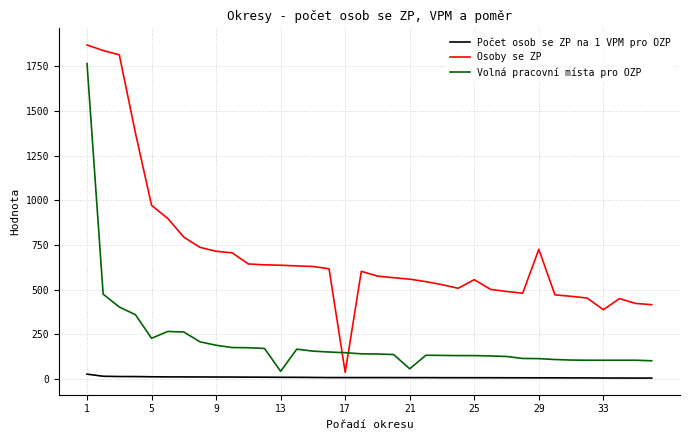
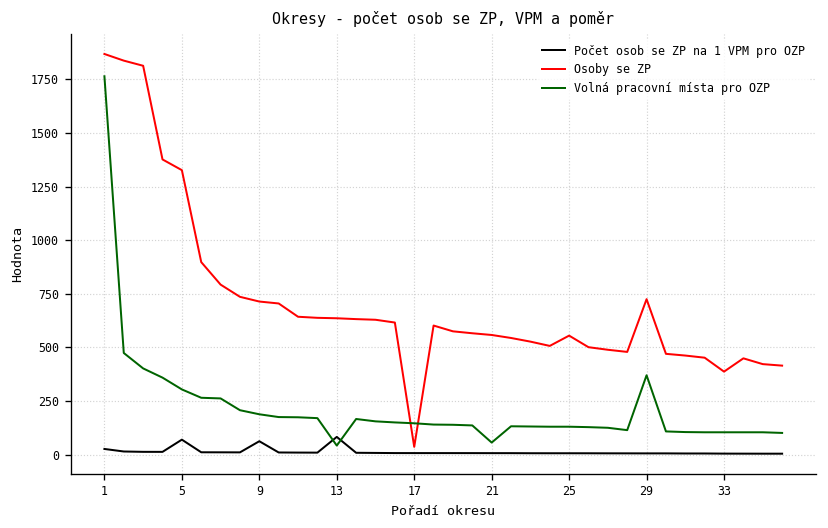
  {
    "Počet osob se ZP na 1 VPM pro OZP": {
      "1": 30,
-     "5": 10,
-     "9": 10,
-     "13": 10,
+     "5": 70,
+     "9": 60,
+     "13": 80,
      "17": 10,
      "21": 10,
      "25": 10,
      "29": 10,
      "33": 0
    },
    "Osoby se ZP": {
      "1": 1870,
-     "5": 970,
+     "5": 1330,
      "9": 710,
      "13": 640,
      "17": 40,
      "21": 560,
      "25": 560,
      "29": 730,
      "33": 390
    },
    "Volná pracovní místa pro OZP": {
      "1": 1770,
-     "5": 230,
+     "5": 300,
      "9": 190,
      "13": 40,
      "17": 150,
      "21": 60,
      "25": 130,
-     "29": 110,
+     "29": 370,
      "33": 100
    }
  }
